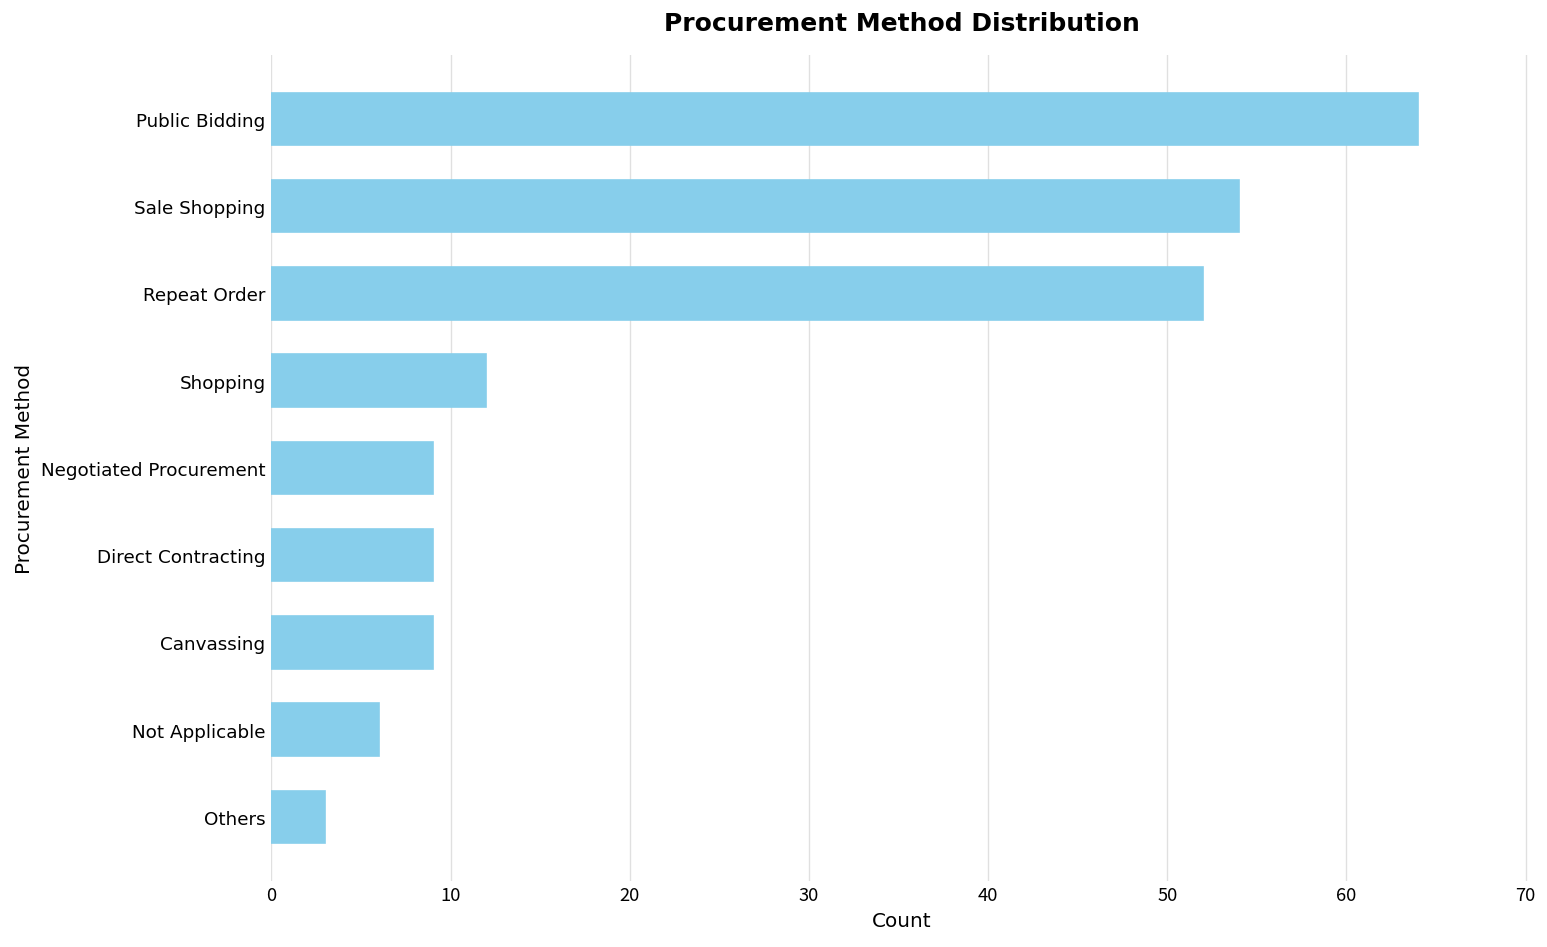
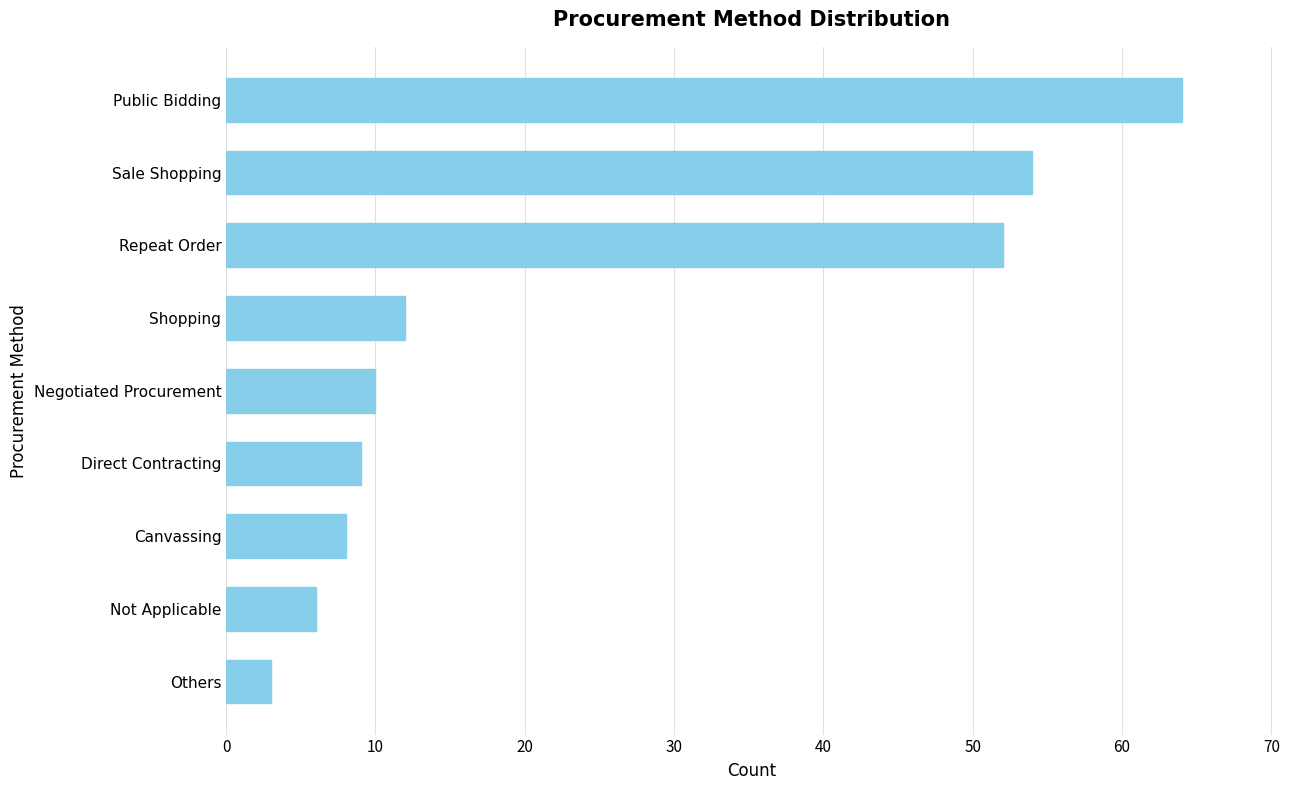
  {
    "Public Bidding": 64,
    "Sale Shopping": 54,
    "Repeat Order": 52,
    "Shopping": 12,
-   "Negotiated Procurement": 9,
+   "Negotiated Procurement": 10,
    "Direct Contracting": 9,
-   "Canvassing": 9,
+   "Canvassing": 8,
    "Not Applicable": 6,
    "Others": 3
  }
